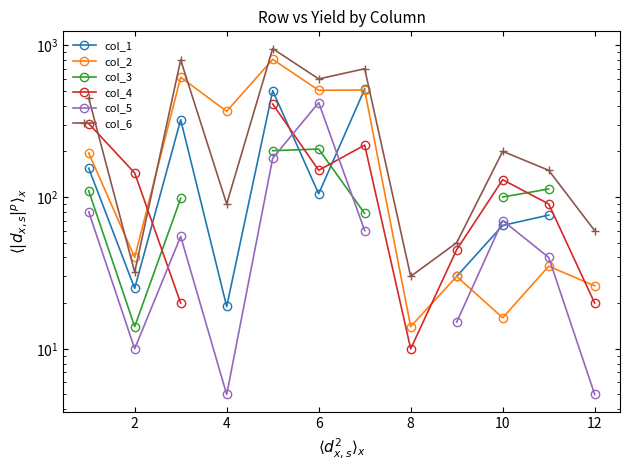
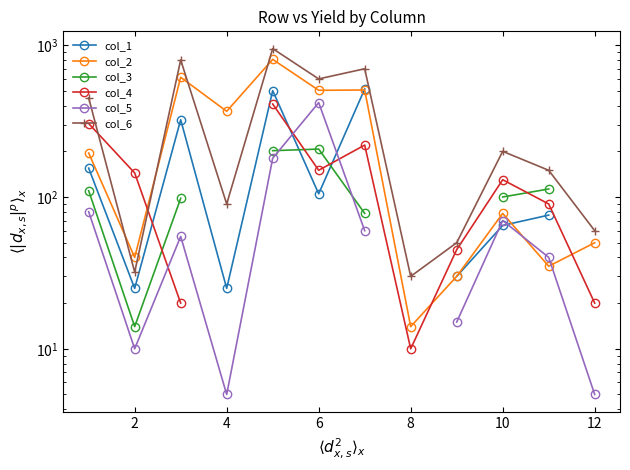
  {
    "col_1": {
      "2": 25,
-     "4": 19,
+     "4": 25,
      "6": 110,
      "10": 65
    },
    "col_2": {
      "2": 40,
      "4": 370,
      "6": 510,
      "8": 14,
-     "10": 16,
-     "12": 26
+     "10": 80,
+     "12": 50
    },
    "col_3": {
      "2": 14,
      "6": 210,
      "10": 100
    },
    "col_4": {
      "2": 140,
      "6": 150,
      "8": 10,
      "10": 130,
      "12": 20
    },
    "col_5": {
      "2": 10,
      "4": 5,
      "6": 420,
      "10": 70,
      "12": 5
    },
    "col_6": {
      "2": 32,
      "4": 90,
      "6": 600,
      "8": 30,
      "10": 200,
      "12": 60
    }
  }
